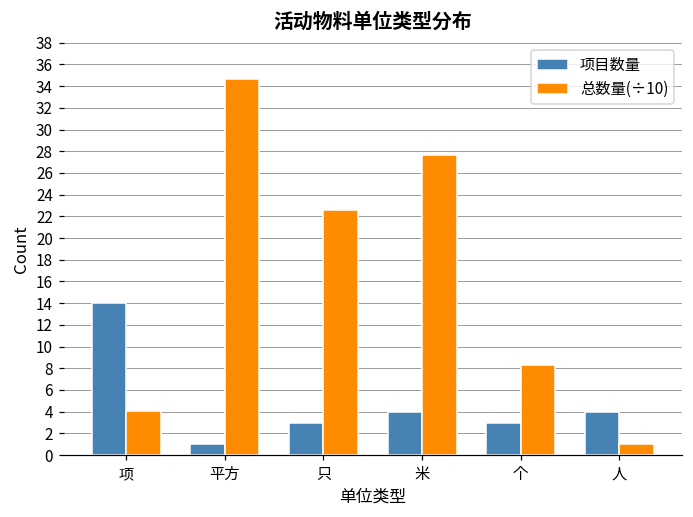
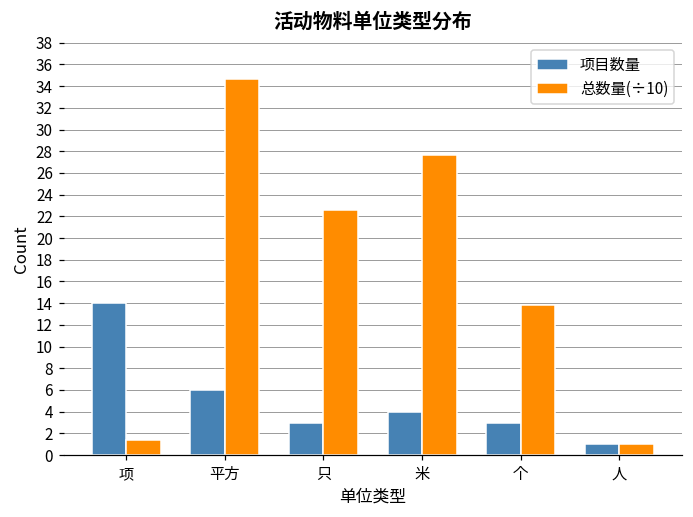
  {
    "项目数量": {
      "项": 14,
-     "平方": 1,
+     "平方": 6,
      "只": 3,
      "米": 4,
      "个": 3,
-     "人": 4
+     "人": 1
    },
    "总数量(÷10)": {
-     "项": 4,
+     "项": 1,
      "平方": 35,
      "只": 23,
      "米": 28,
-     "个": 8,
+     "个": 14,
      "人": 1
    }
  }
